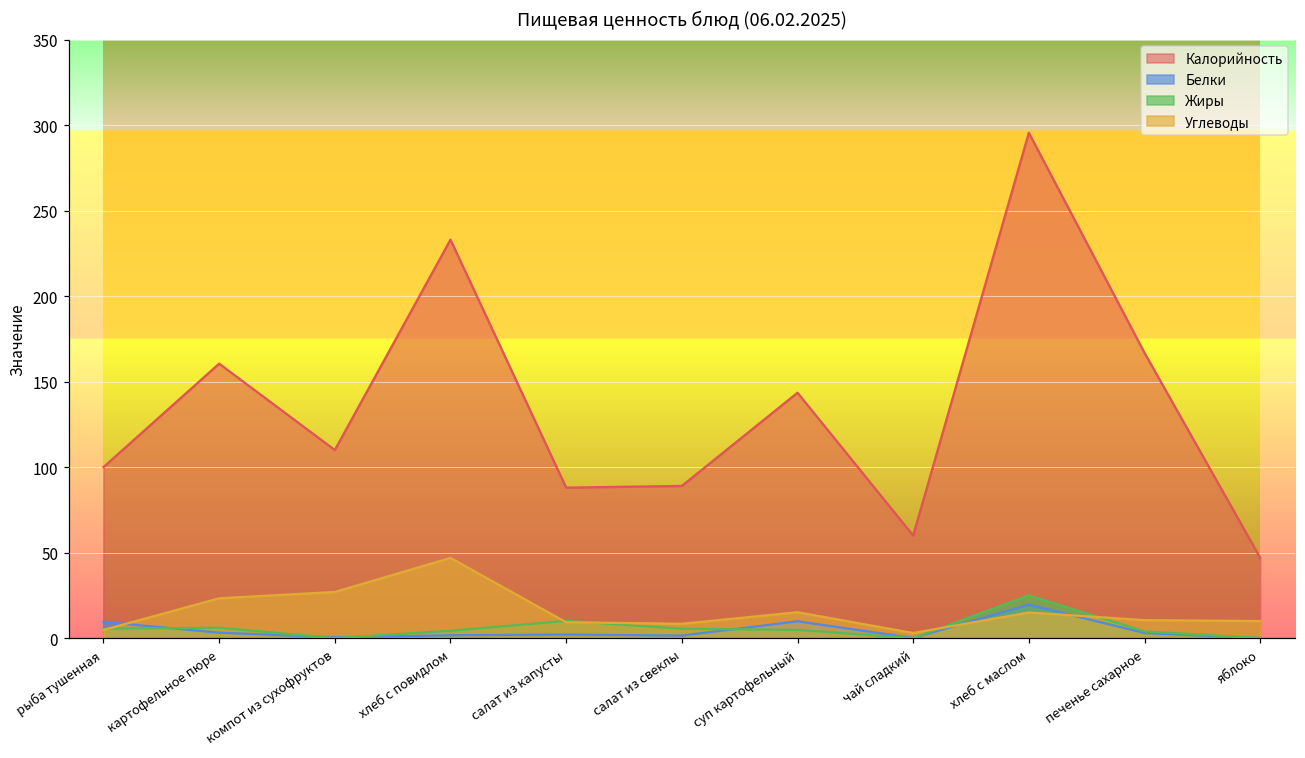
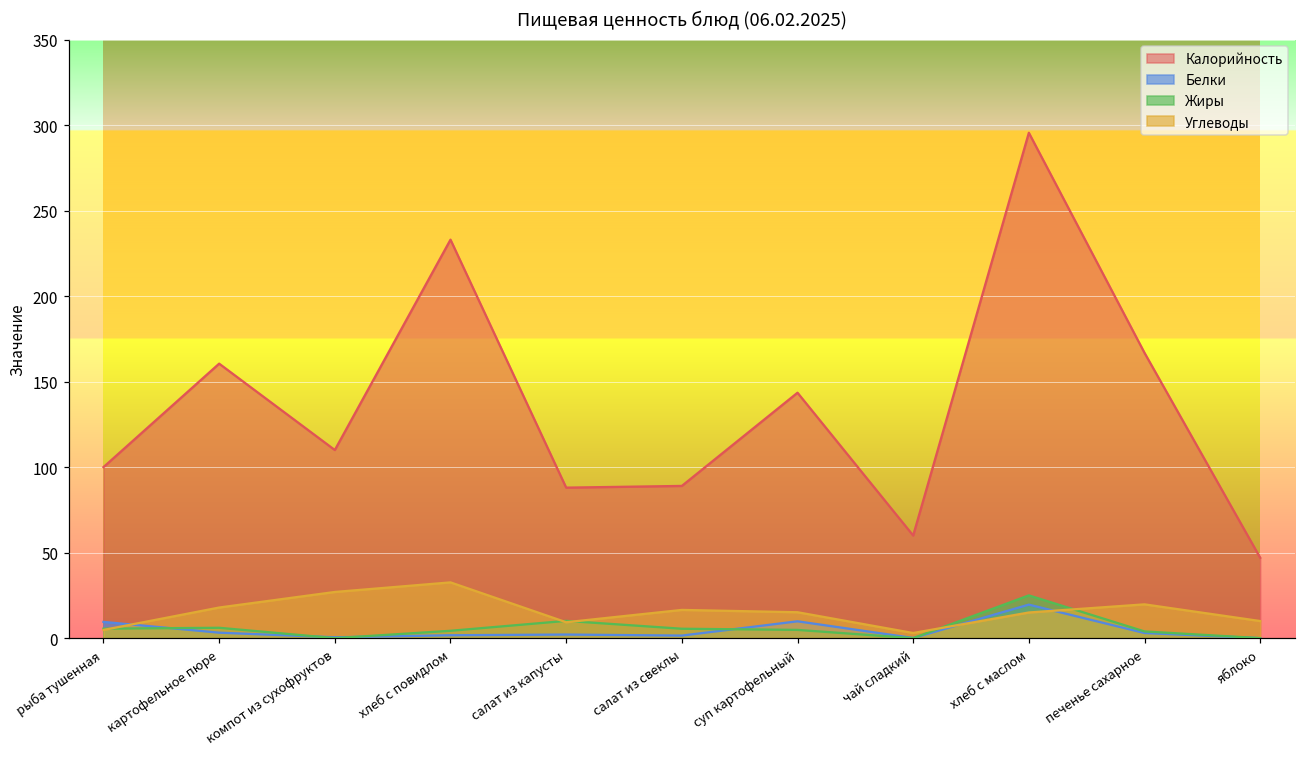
  {
    "Калорийность": {
      "рыба тушенная": 100,
      "картофельное пюре": 161,
      "компот из сухофруктов": 110,
      "хлеб с повидлом": 233,
      "салат из капусты": 88,
      "салат из свеклы": 89,
      "суп картофельный": 144,
      "чай сладкий": 60,
      "хлеб с маслом": 296,
      "печенье сахарное": 167,
      "яблоко": 47
    },
    "Белки": {
      "рыба тушенная": 10,
      "картофельное пюре": 3,
      "хлеб с повидлом": 2,
      "салат из капусты": 2,
      "салат из свеклы": 2,
      "суп картофельный": 10,
      "хлеб с маслом": 20
    },
    "Жиры": {
      "картофельное пюре": 6,
      "хлеб с повидлом": 4,
      "салат из свеклы": 6,
      "суп картофельный": 5,
      "хлеб с маслом": 25
    },
    "Углеводы": {
-     "картофельное пюре": 23,
+     "картофельное пюре": 18,
      "компот из сухофруктов": 27,
-     "хлеб с повидлом": 47,
-     "салат из свеклы": 8,
+     "хлеб с повидлом": 33,
+     "салат из свеклы": 17,
      "суп картофельный": 15,
      "чай сладкий": 3,
      "хлеб с маслом": 15,
-     "печенье сахарное": 11,
+     "печенье сахарное": 20,
      "яблоко": 10
    }
  }
